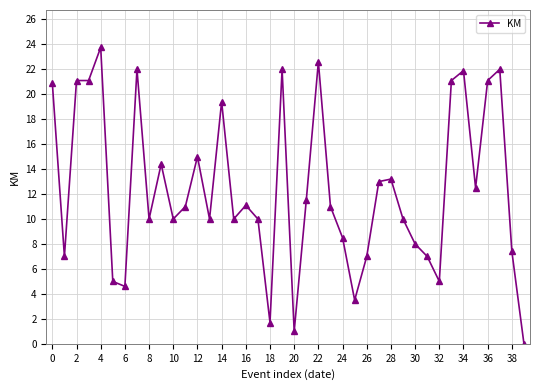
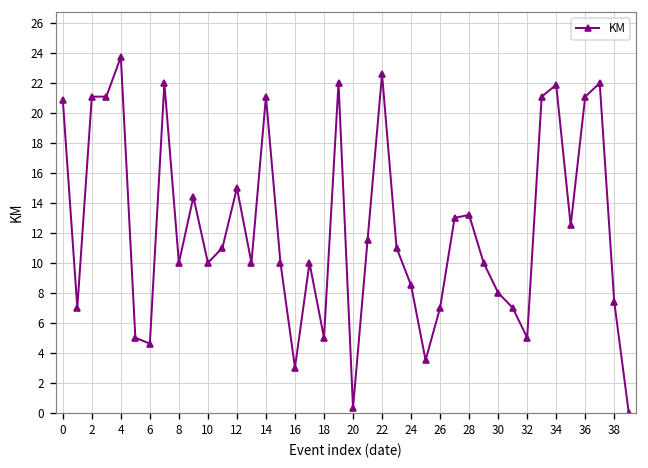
  {
    "0": 20.9,
    "2": 21.1,
    "4": 23.8,
    "6": 4.6,
    "8": 10.0,
    "10": 10.0,
    "12": 15.0,
-   "14": 19.4,
-   "16": 11.1,
-   "18": 1.7,
-   "20": 1.0,
+   "14": 21.1,
+   "16": 3.0,
+   "18": 5.0,
+   "20": 0.3,
    "22": 22.6,
    "24": 8.5,
    "26": 7.0,
    "28": 13.2,
    "30": 8.0,
    "32": 5.0,
    "34": 21.9,
    "36": 21.1,
    "38": 7.4
  }
